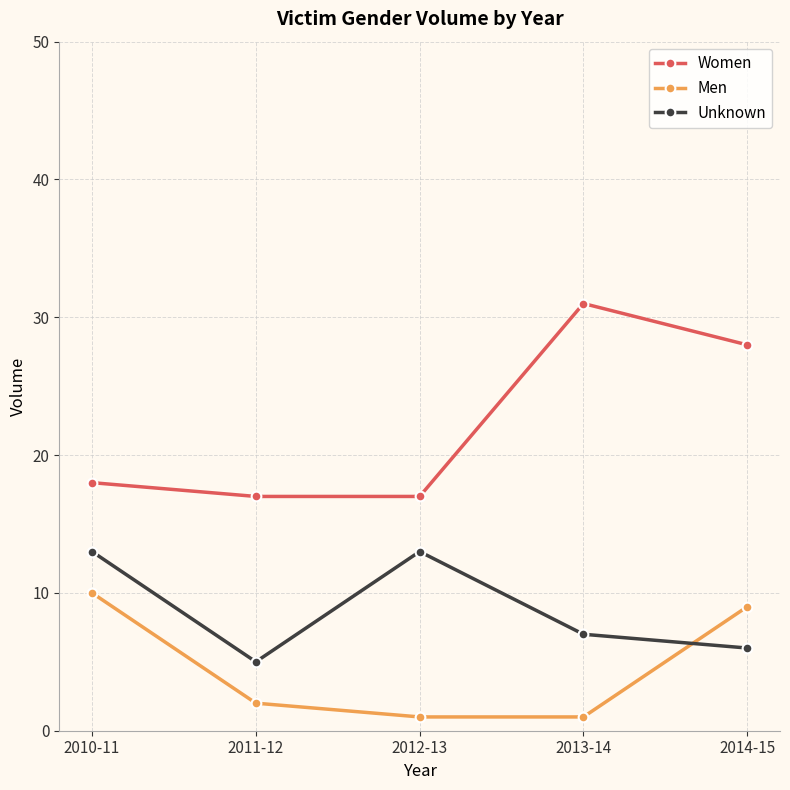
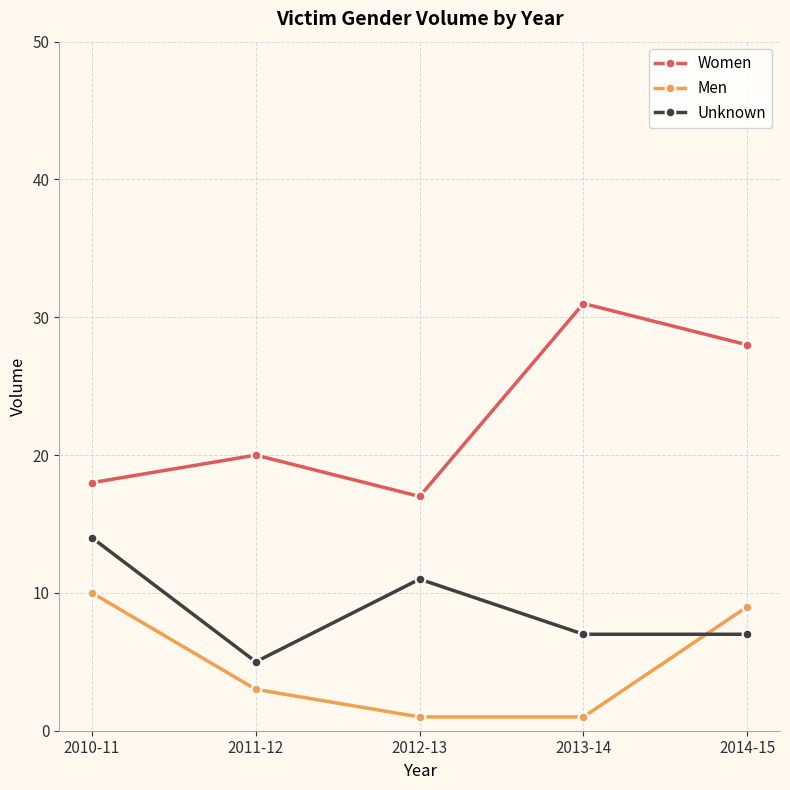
  {
    "Women": {
      "2010-11": 18,
-     "2011-12": 17,
+     "2011-12": 20,
      "2012-13": 17,
      "2013-14": 31,
      "2014-15": 28
    },
    "Men": {
      "2010-11": 10,
-     "2011-12": 2,
+     "2011-12": 3,
      "2012-13": 1,
      "2013-14": 1,
      "2014-15": 9
    },
    "Unknown": {
-     "2010-11": 13,
+     "2010-11": 14,
      "2011-12": 5,
-     "2012-13": 13,
+     "2012-13": 11,
      "2013-14": 7,
-     "2014-15": 6
+     "2014-15": 7
    }
  }
